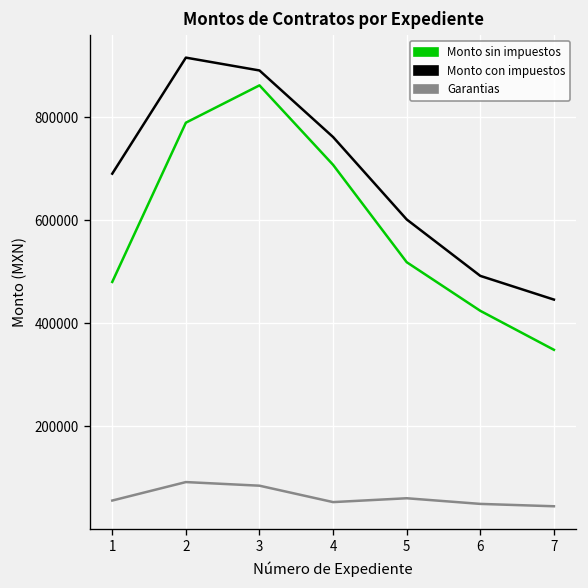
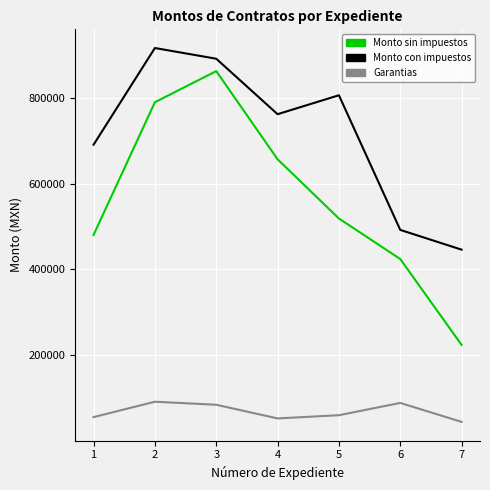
  {
    "Monto sin impuestos": {
      "1": 480000,
      "2": 790000,
      "3": 860000,
-     "4": 710000,
+     "4": 660000,
      "5": 520000,
      "6": 420000,
-     "7": 350000
+     "7": 220000
    },
    "Monto con impuestos": {
      "1": 690000,
      "2": 920000,
      "3": 890000,
      "4": 760000,
-     "5": 600000,
+     "5": 810000,
      "6": 490000,
      "7": 450000
    },
    "Garantias": {
      "1": 60000,
      "2": 90000,
      "3": 80000,
      "4": 50000,
      "5": 60000,
-     "6": 50000,
+     "6": 90000,
      "7": 40000
    }
  }
